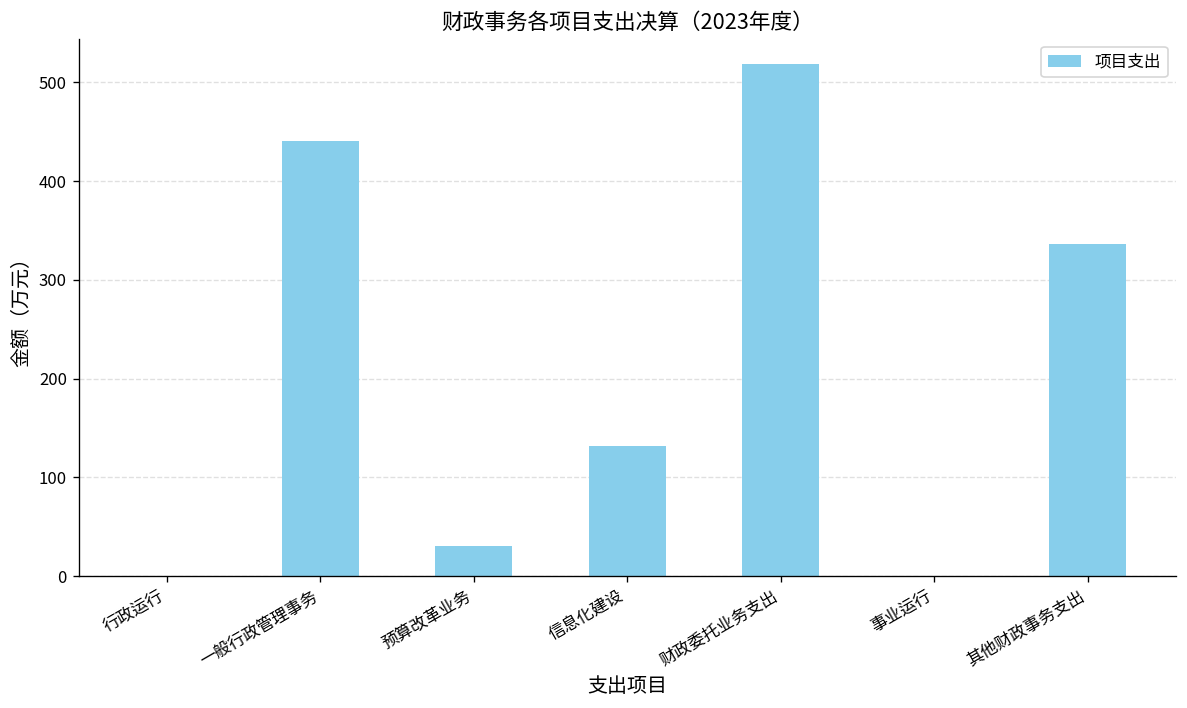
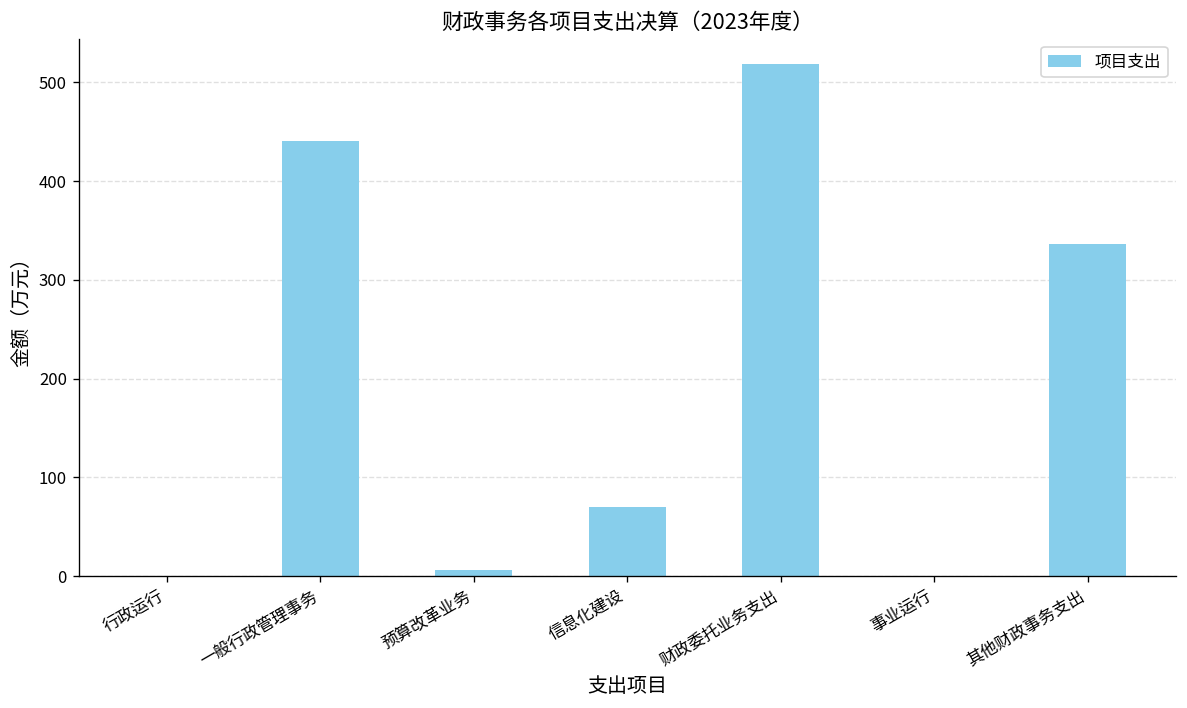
  {
    "行政运行": 0,
    "一般行政管理事务": 440,
-   "预算改革业务": 30,
-   "信息化建设": 130,
+   "预算改革业务": 10,
+   "信息化建设": 70,
    "财政委托业务支出": 520,
    "事业运行": 0,
    "其他财政事务支出": 340
  }
